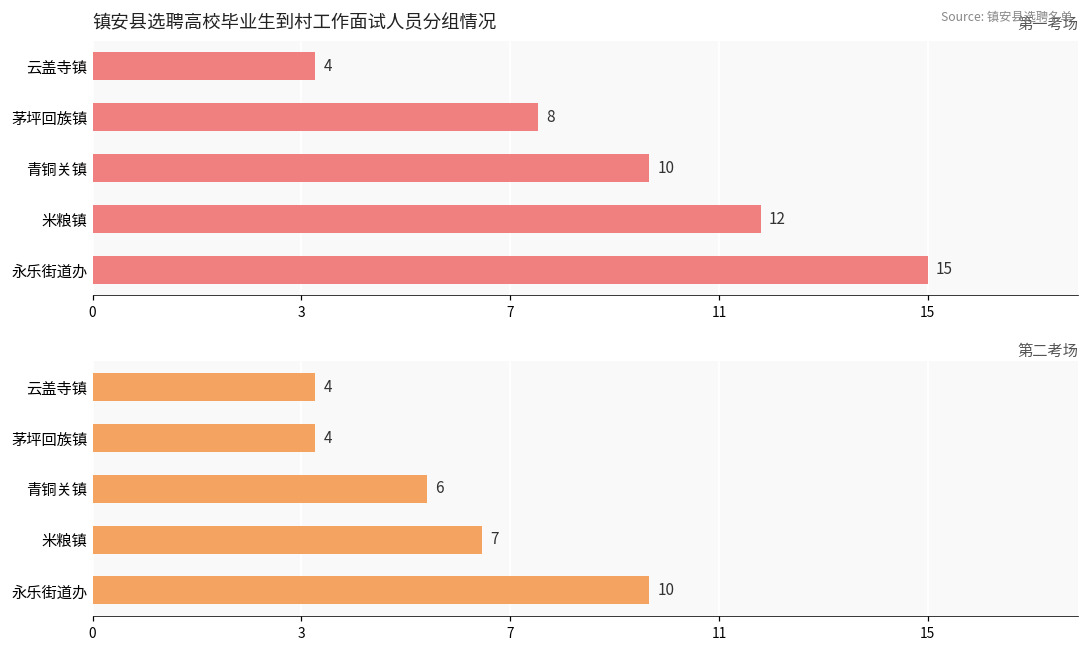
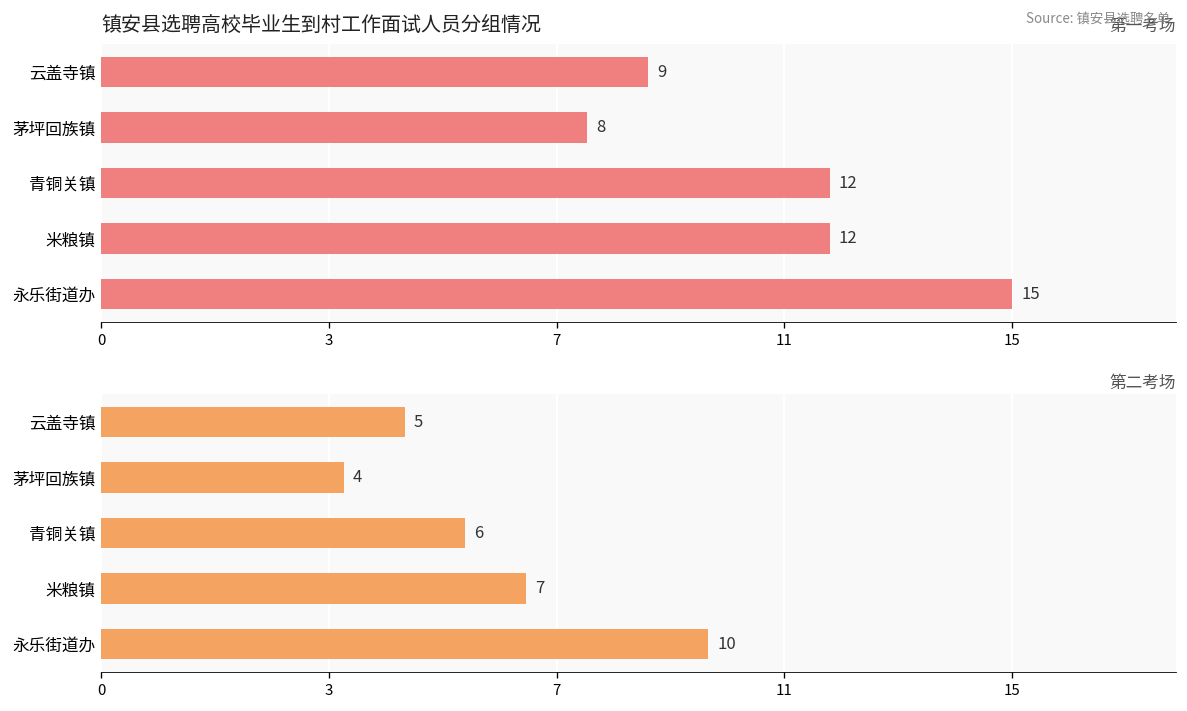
  {
    "镇安县选聘高校毕业生到村工作面试人员分组情况": {
-     "云盖寺镇": 4,
+     "云盖寺镇": 9,
      "茅坪回族镇": 8,
-     "青铜关镇": 10,
+     "青铜关镇": 12,
      "米粮镇": 12,
      "永乐街道办": 15
    },
    "第二考场": {
-     "云盖寺镇": 4,
+     "云盖寺镇": 5,
      "茅坪回族镇": 4,
      "青铜关镇": 6,
      "米粮镇": 7,
      "永乐街道办": 10
    }
  }
